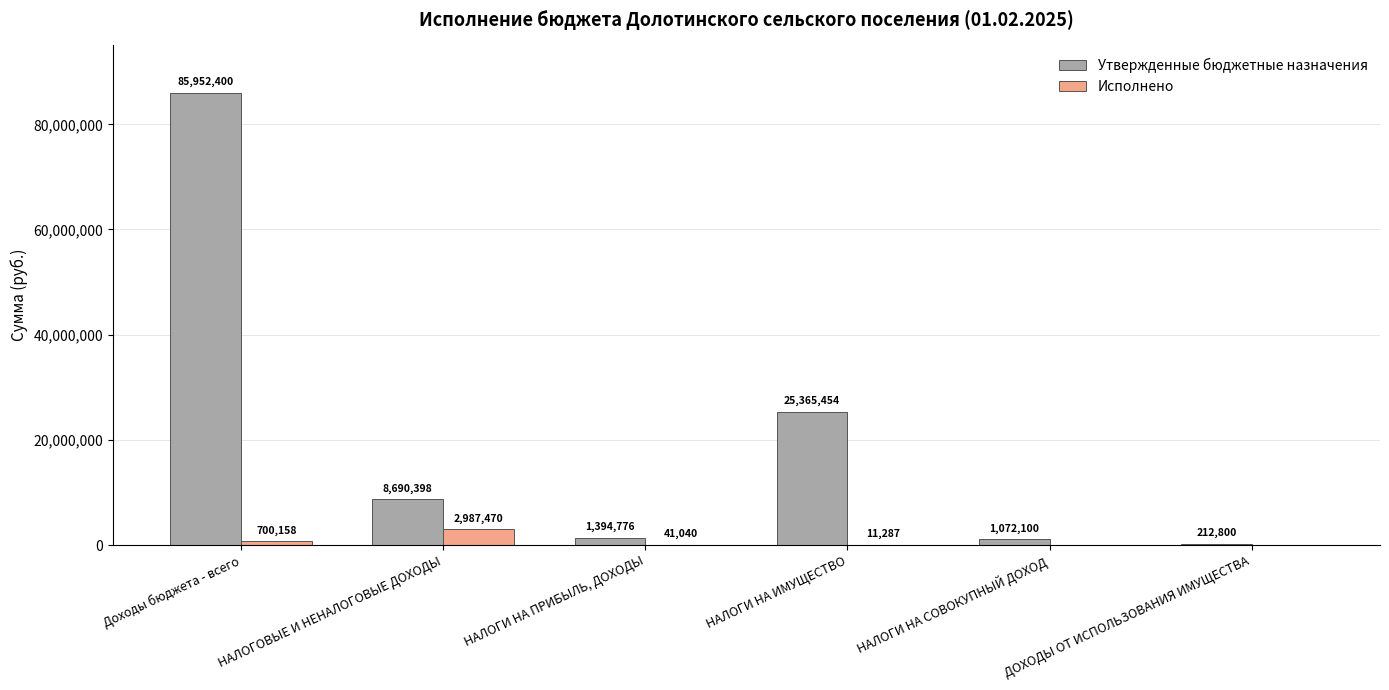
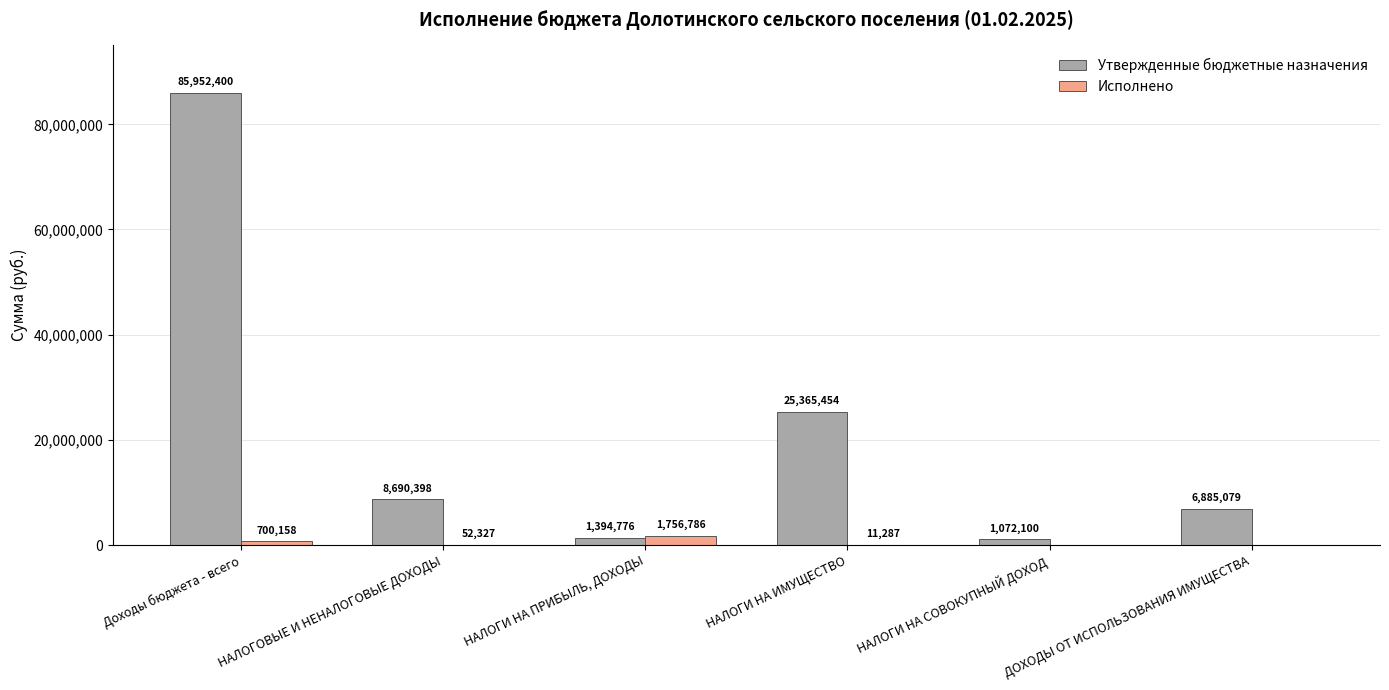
  {
    "Утвержденные бюджетные назначения": {
      "Доходы бюджета - всего": "85,952,400",
      "НАЛОГОВЫЕ И НЕНАЛОГОВЫЕ ДОХОДЫ": "8,690,398",
      "НАЛОГИ НА ПРИБЫЛЬ, ДОХОДЫ": "1,394,776",
      "НАЛОГИ НА ИМУЩЕСТВО": "25,365,454",
      "НАЛОГИ НА СОВОКУПНЫЙ ДОХОД": "1,072,100",
-     "ДОХОДЫ ОТ ИСПОЛЬЗОВАНИЯ ИМУЩЕСТВА": "212,800"
+     "ДОХОДЫ ОТ ИСПОЛЬЗОВАНИЯ ИМУЩЕСТВА": "6,885,079"
    },
    "Исполнено": {
      "Доходы бюджета - всего": "700,158",
-     "НАЛОГОВЫЕ И НЕНАЛОГОВЫЕ ДОХОДЫ": "2,987,470",
-     "НАЛОГИ НА ПРИБЫЛЬ, ДОХОДЫ": "41,040",
+     "НАЛОГОВЫЕ И НЕНАЛОГОВЫЕ ДОХОДЫ": "52,327",
+     "НАЛОГИ НА ПРИБЫЛЬ, ДОХОДЫ": "1,756,786",
      "НАЛОГИ НА ИМУЩЕСТВО": "11,287"
    }
  }
